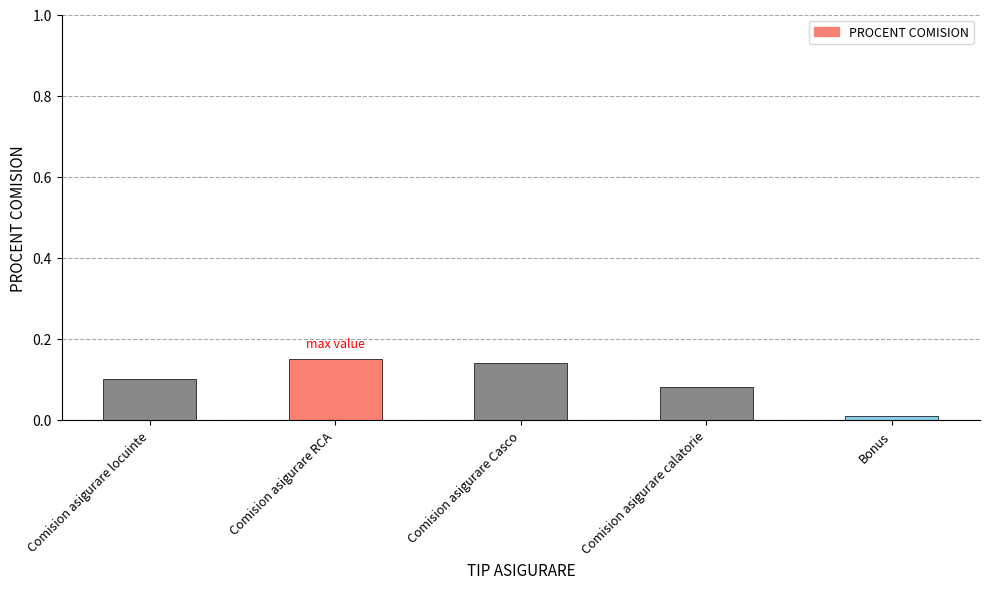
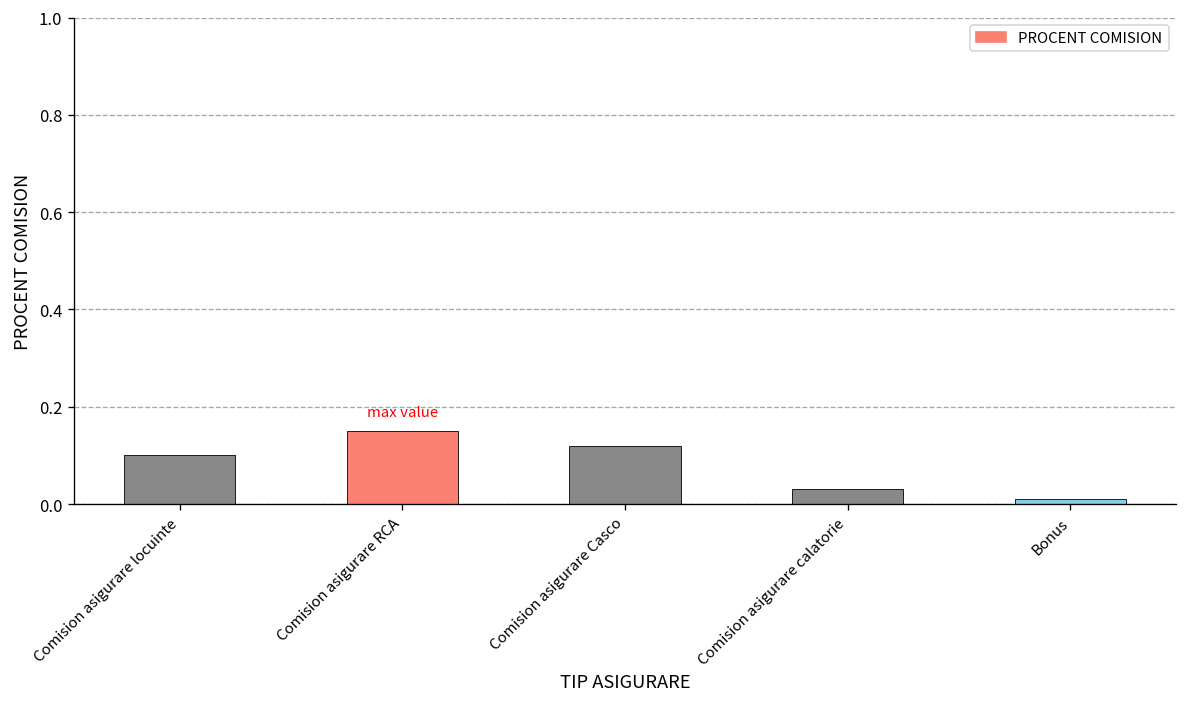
  {
    "Comision asigurare locuinte": 0.10,
    "Comision asigurare RCA": 0.15,
-   "Comision asigurare Casco": 0.14,
-   "Comision asigurare calatorie": 0.08,
+   "Comision asigurare Casco": 0.12,
+   "Comision asigurare calatorie": 0.03,
    "Bonus": 0.01
  }
